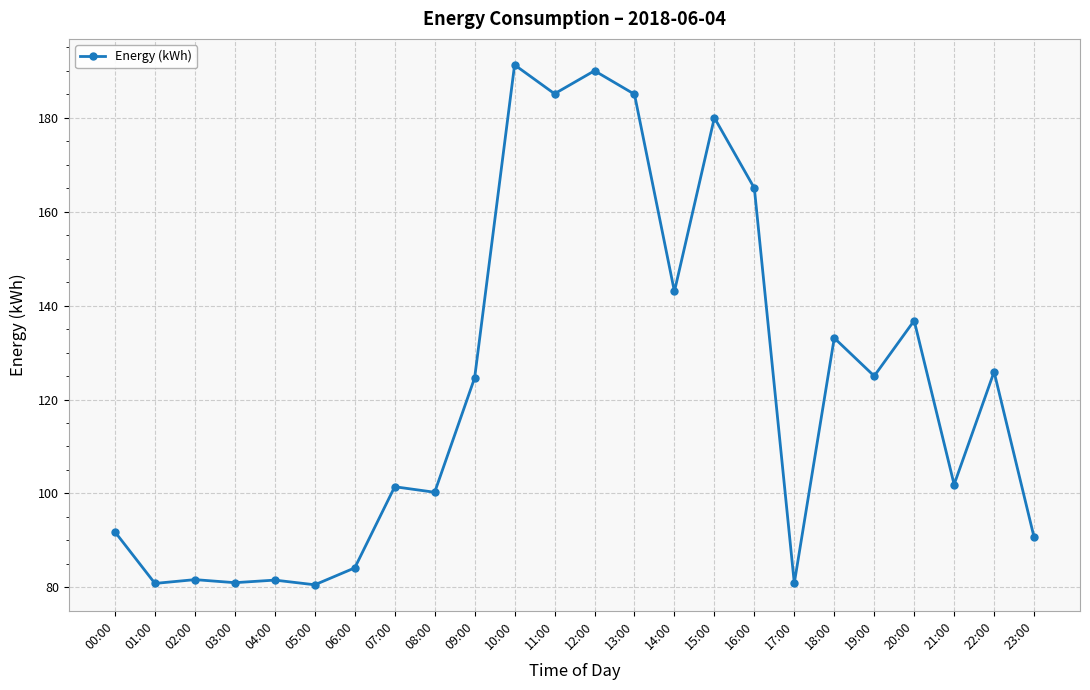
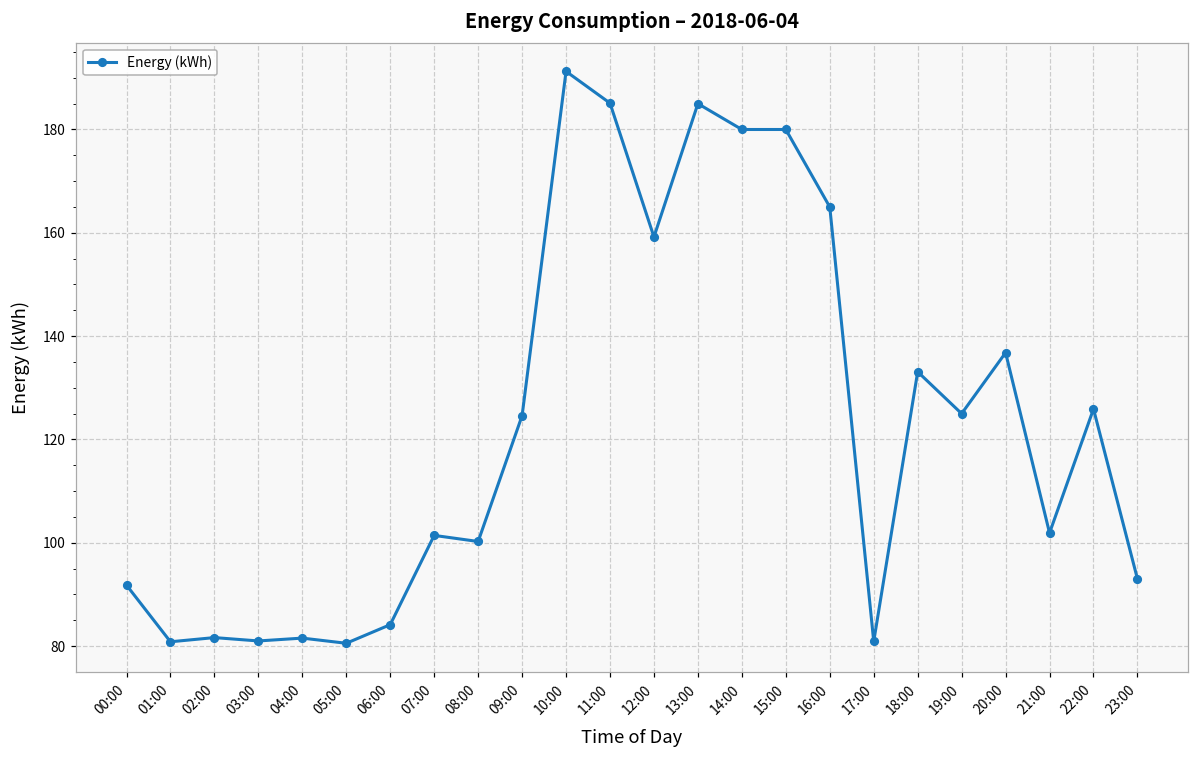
  {
    "00:00": 92,
    "01:00": 81,
    "02:00": 82,
    "03:00": 81,
    "04:00": 82,
    "05:00": 81,
    "06:00": 84,
    "07:00": 101,
    "08:00": 100,
    "09:00": 125,
    "10:00": 191,
    "11:00": 185,
-   "12:00": 190,
+   "12:00": 159,
    "13:00": 185,
-   "14:00": 143,
+   "14:00": 180,
    "15:00": 180,
    "16:00": 165,
    "17:00": 81,
    "18:00": 133,
    "19:00": 125,
    "20:00": 137,
    "21:00": 102,
    "22:00": 126,
-   "23:00": 91
+   "23:00": 93
  }
